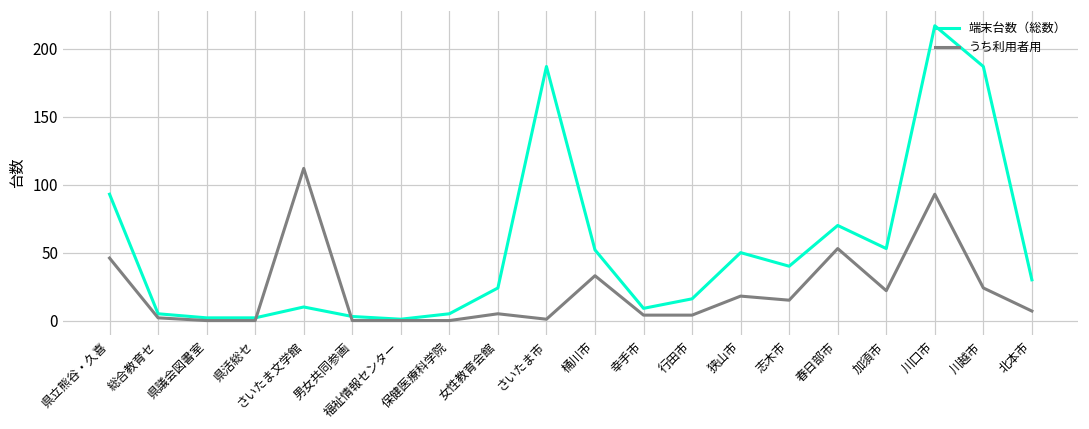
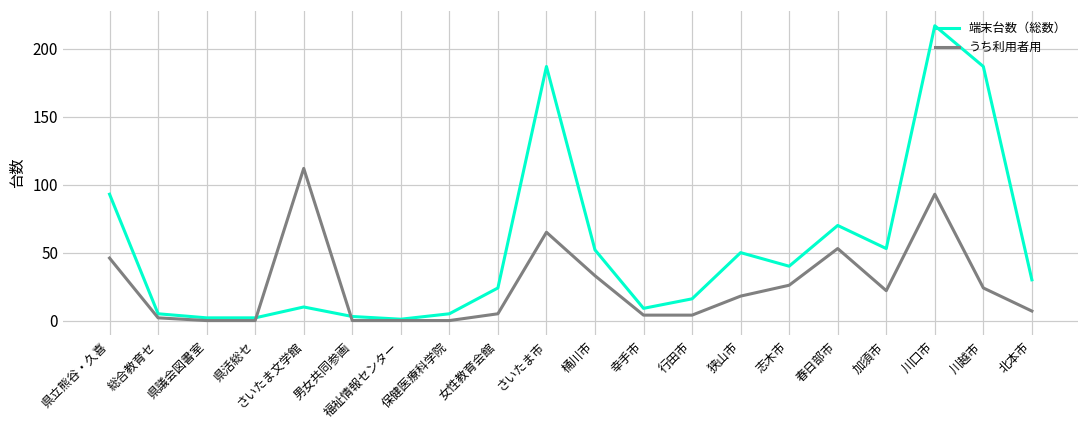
  {
    "端末台数（総数）": {
      "県立熊谷・久喜": 93,
      "総合教育セ": 5,
      "さいたま文学館": 10,
      "男女共同参画": 3,
      "保健医療科学院": 5,
      "女性教育会館": 24,
      "さいたま市": 187,
      "桶川市": 52,
      "幸手市": 9,
      "行田市": 16,
      "狭山市": 50,
      "志木市": 40,
      "春日部市": 70,
      "加須市": 53,
      "川口市": 217,
      "川越市": 187,
      "北本市": 30
    },
    "うち利用者用": {
      "県立熊谷・久喜": 46,
      "総合教育セ": 2,
      "さいたま文学館": 112,
      "男女共同参画": 0,
      "保健医療科学院": 0,
      "女性教育会館": 5,
-     "さいたま市": 1,
+     "さいたま市": 65,
      "桶川市": 33,
      "幸手市": 4,
      "行田市": 4,
      "狭山市": 18,
-     "志木市": 15,
+     "志木市": 26,
      "春日部市": 53,
      "加須市": 22,
      "川口市": 93,
      "川越市": 24,
      "北本市": 7
    }
  }
